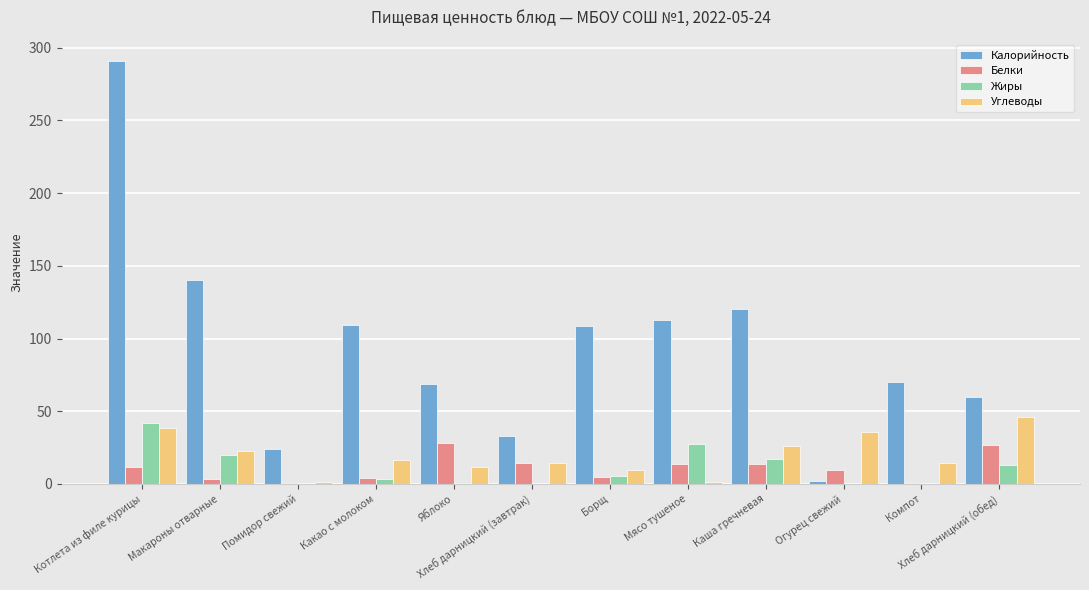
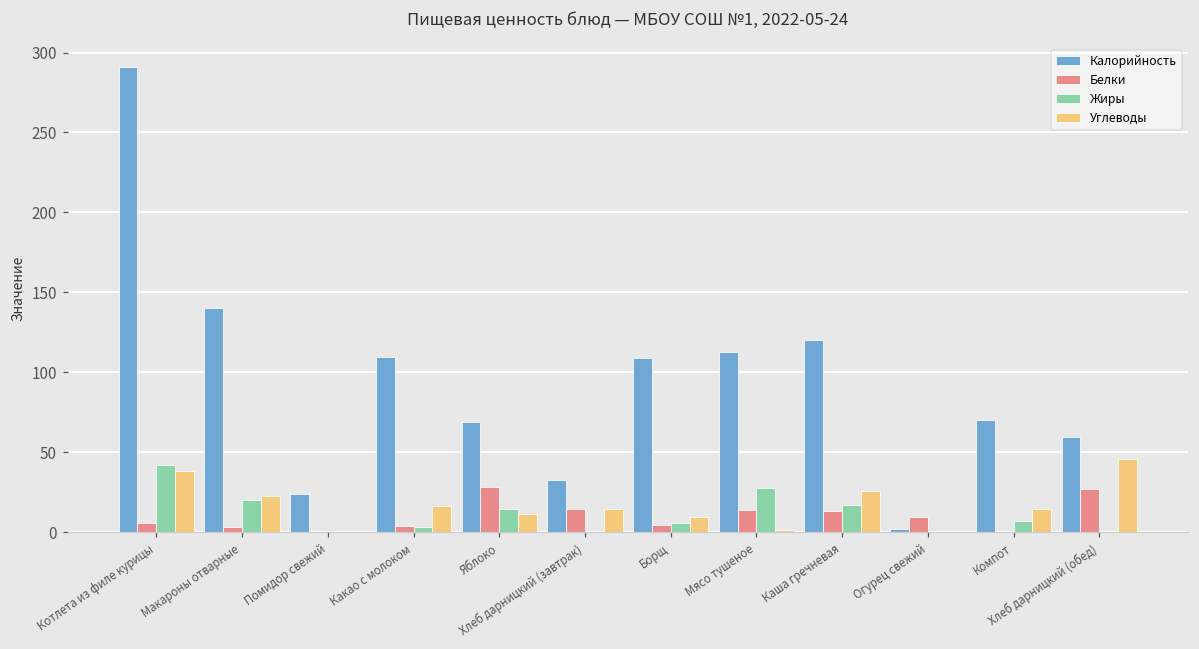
  {
    "Калорийность": {
      "Котлета из филе курицы": 291,
      "Макароны отварные": 140,
      "Помидор свежий": 24,
      "Какао с молоком": 109,
      "Яблоко": 69,
      "Хлеб дарницкий (завтрак)": 33,
      "Борщ": 109,
      "Мясо тушеное": 113,
      "Каша гречневая": 120,
      "Огурец свежий": 2,
      "Компот": 70,
      "Хлеб дарницкий (обед)": 60
    },
    "Белки": {
-     "Котлета из филе курицы": 11,
+     "Котлета из филе курицы": 6,
      "Макароны отварные": 4,
      "Какао с молоком": 4,
      "Яблоко": 29,
      "Хлеб дарницкий (завтрак)": 15,
      "Борщ": 5,
      "Мясо тушеное": 14,
      "Каша гречневая": 14,
      "Огурец свежий": 10,
      "Хлеб дарницкий (обед)": 27
    },
    "Жиры": {
      "Котлета из филе курицы": 42,
      "Макароны отварные": 20,
      "Какао с молоком": 3,
-     "Яблоко": 1,
+     "Яблоко": 15,
      "Борщ": 6,
      "Мясо тушеное": 28,
      "Каша гречневая": 17,
-     "Компот": 0,
-     "Хлеб дарницкий (обед)": 13
+     "Компот": 7,
+     "Хлеб дарницкий (обед)": 0
    },
    "Углеводы": {
      "Котлета из филе курицы": 39,
      "Макароны отварные": 23,
      "Какао с молоком": 16,
      "Яблоко": 12,
      "Хлеб дарницкий (завтрак)": 14,
      "Борщ": 10,
      "Каша гречневая": 26,
-     "Огурец свежий": 35,
+     "Огурец свежий": 0,
      "Компот": 14,
      "Хлеб дарницкий (обед)": 46
    }
  }
